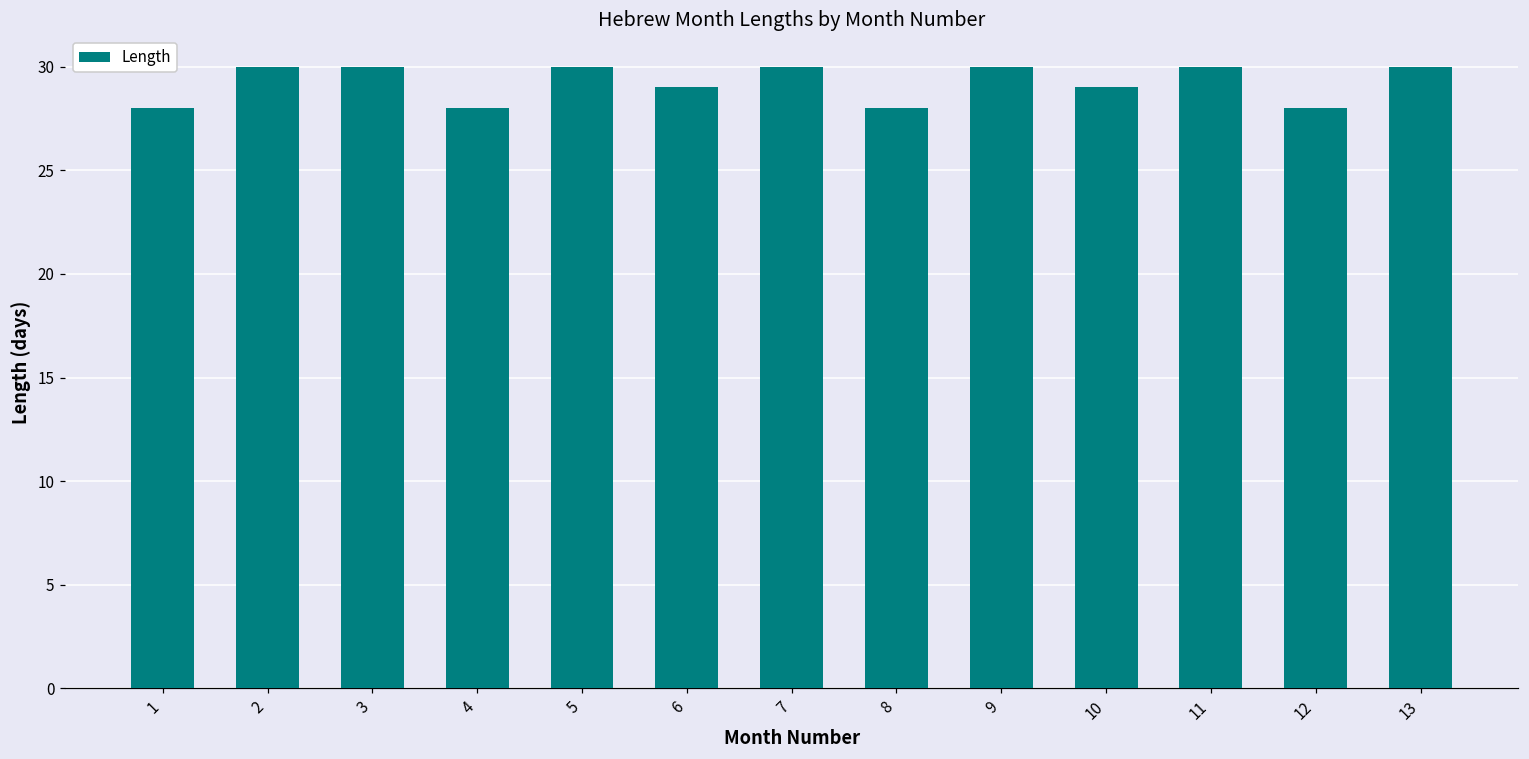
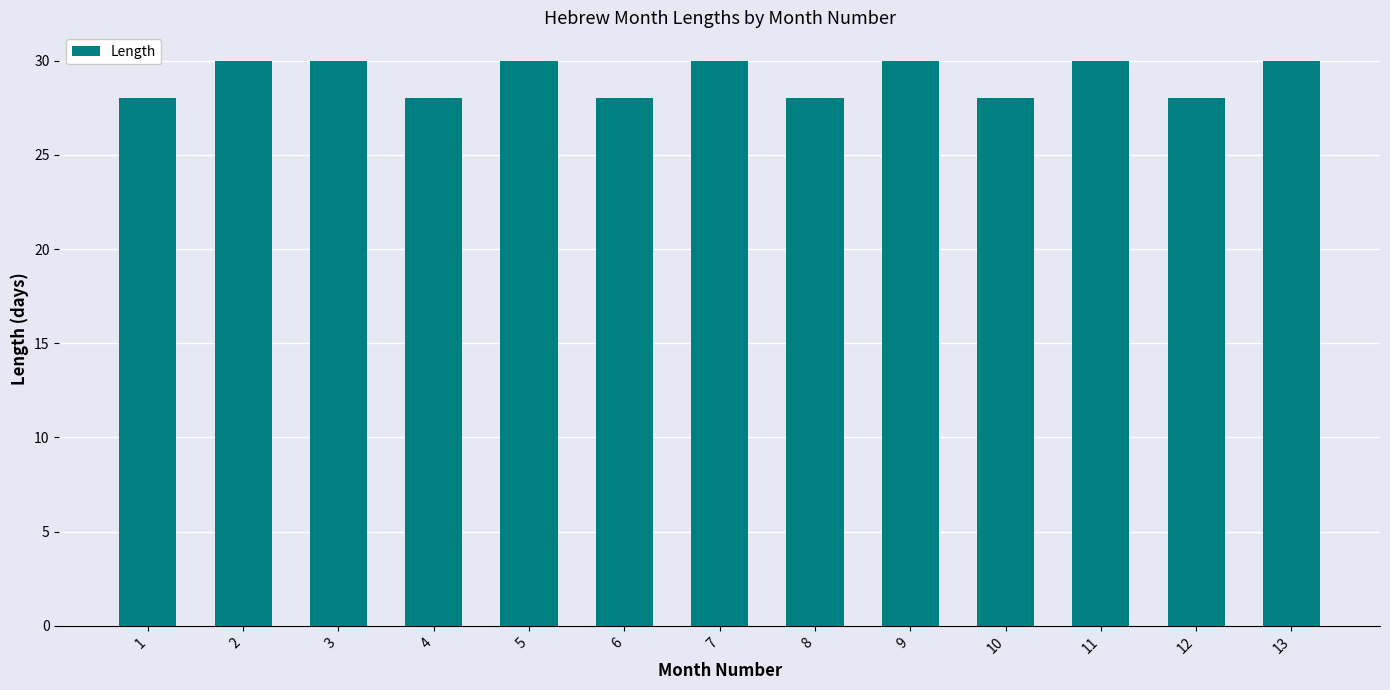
  {
    "1": 28,
    "2": 30,
    "3": 30,
    "4": 28,
    "5": 30,
-   "6": 29,
+   "6": 28,
    "7": 30,
    "8": 28,
    "9": 30,
-   "10": 29,
+   "10": 28,
    "11": 30,
    "12": 28,
    "13": 30
  }
